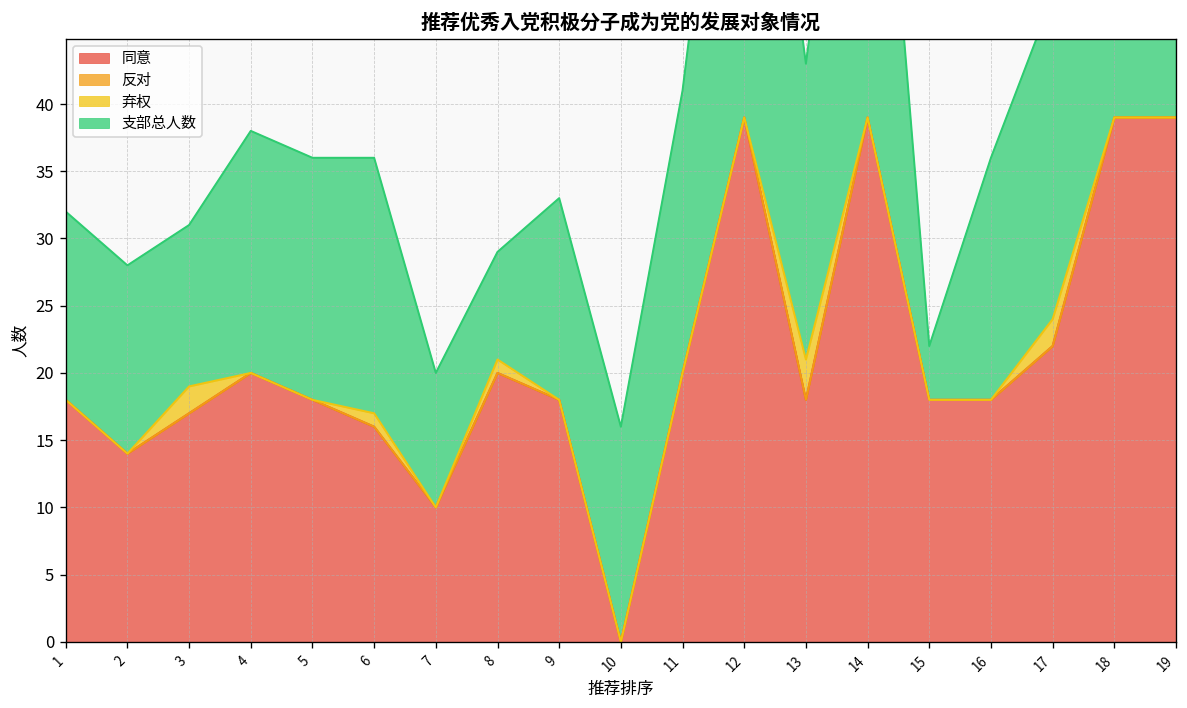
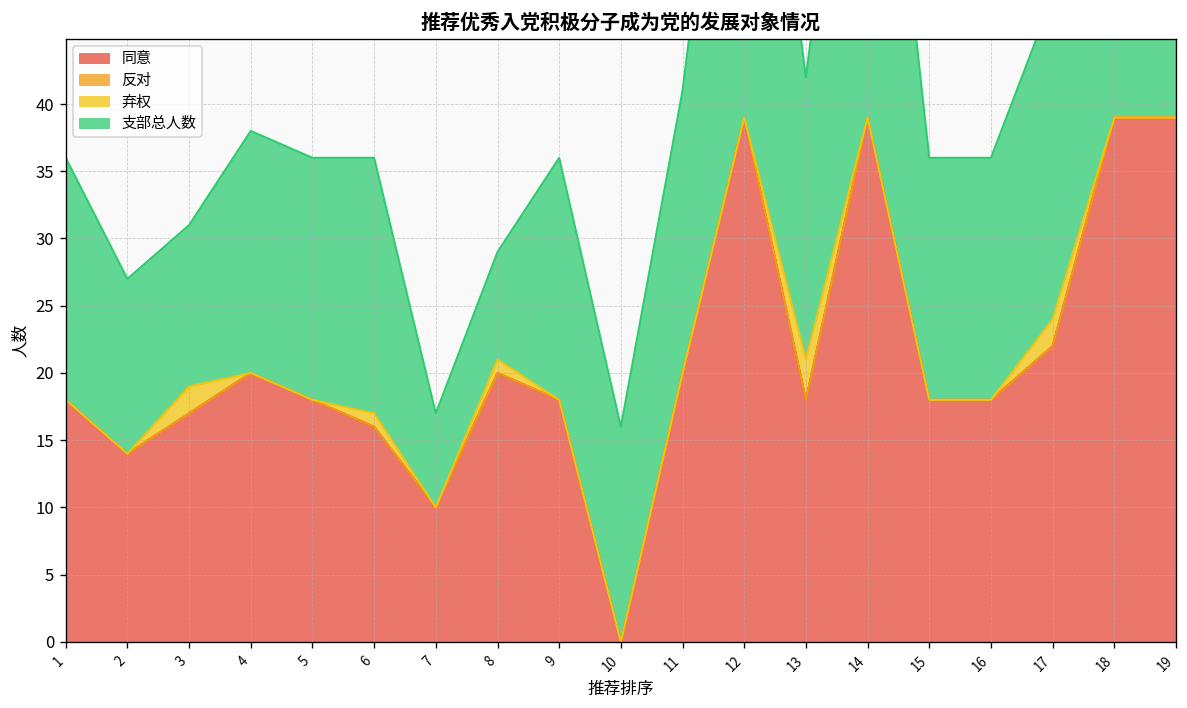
  {
    "支部总人数": {
-     "1": 14,
-     "2": 14,
+     "1": 18,
+     "2": 13,
      "3": 12,
      "4": 18,
      "5": 18,
      "6": 19,
-     "7": 10,
+     "7": 7,
      "8": 8,
-     "9": 15,
+     "9": 18,
      "10": 16,
      "11": 21,
-     "13": 22,
-     "15": 4,
+     "13": 21,
+     "15": 18,
      "16": 18
    }
  }
